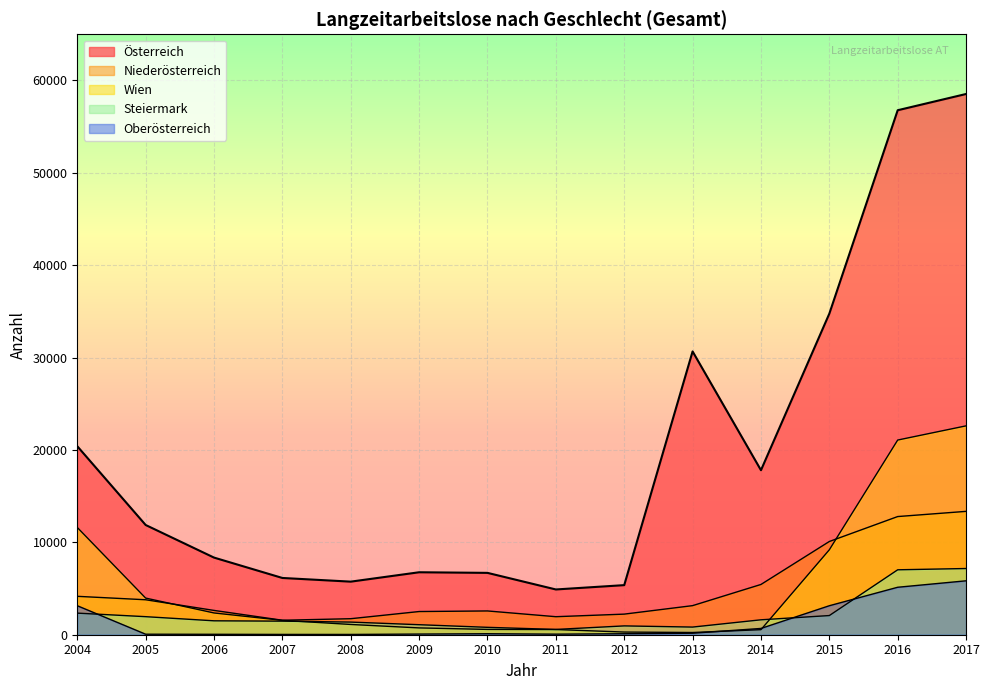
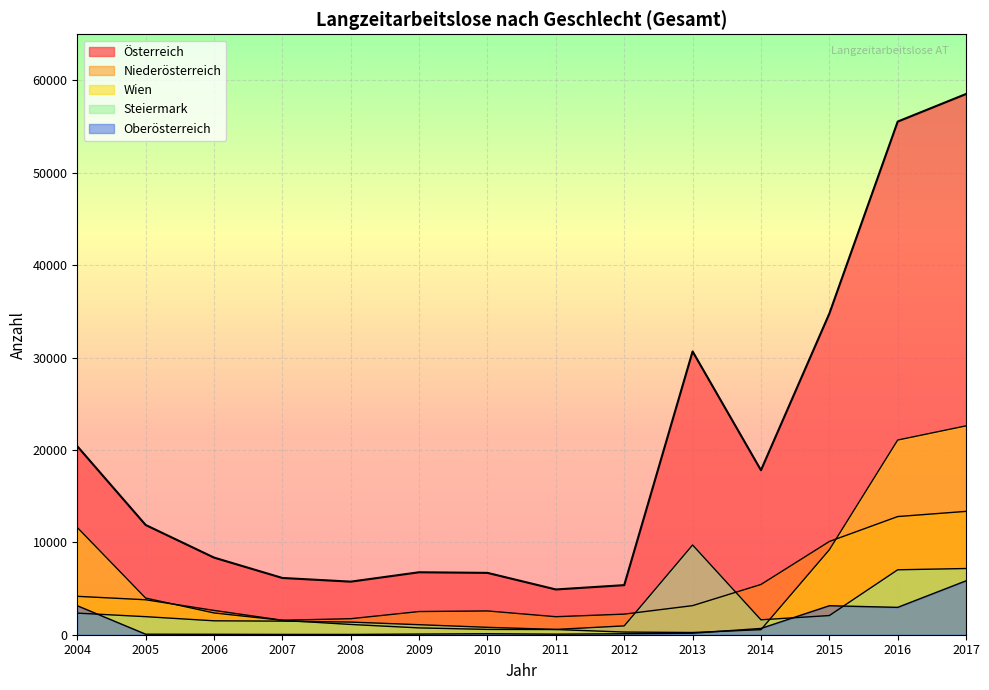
  {
    "Österreich": {
      "2004": 20000,
      "2005": 12000,
      "2006": 8000,
      "2007": 6000,
      "2008": 6000,
      "2009": 7000,
      "2010": 7000,
      "2011": 5000,
      "2012": 5000,
      "2013": 31000,
      "2014": 18000,
      "2015": 35000,
-     "2016": 57000,
+     "2016": 56000,
      "2017": 59000
    },
    "Steiermark": {
      "2004": 2000,
      "2005": 2000,
      "2006": 2000,
      "2009": 1000,
      "2012": 1000,
-     "2013": 1000,
+     "2013": 10000,
      "2014": 2000,
      "2015": 2000,
      "2016": 7000,
      "2017": 7000
    },
    "Oberösterreich": {
      "2004": 3000,
      "2005": 0,
      "2006": 0,
      "2007": 0,
      "2008": 0,
      "2009": 0,
      "2010": 0,
      "2011": 0,
      "2015": 3000,
-     "2016": 5000,
+     "2016": 3000,
      "2017": 6000
    }
  }
